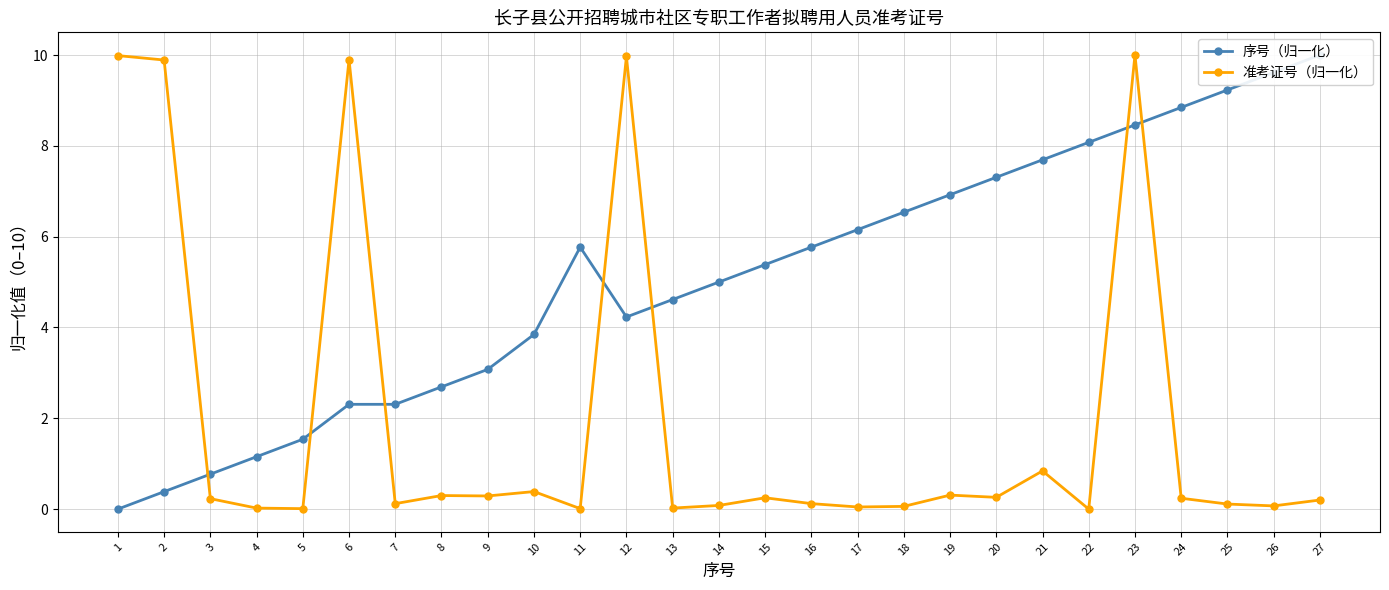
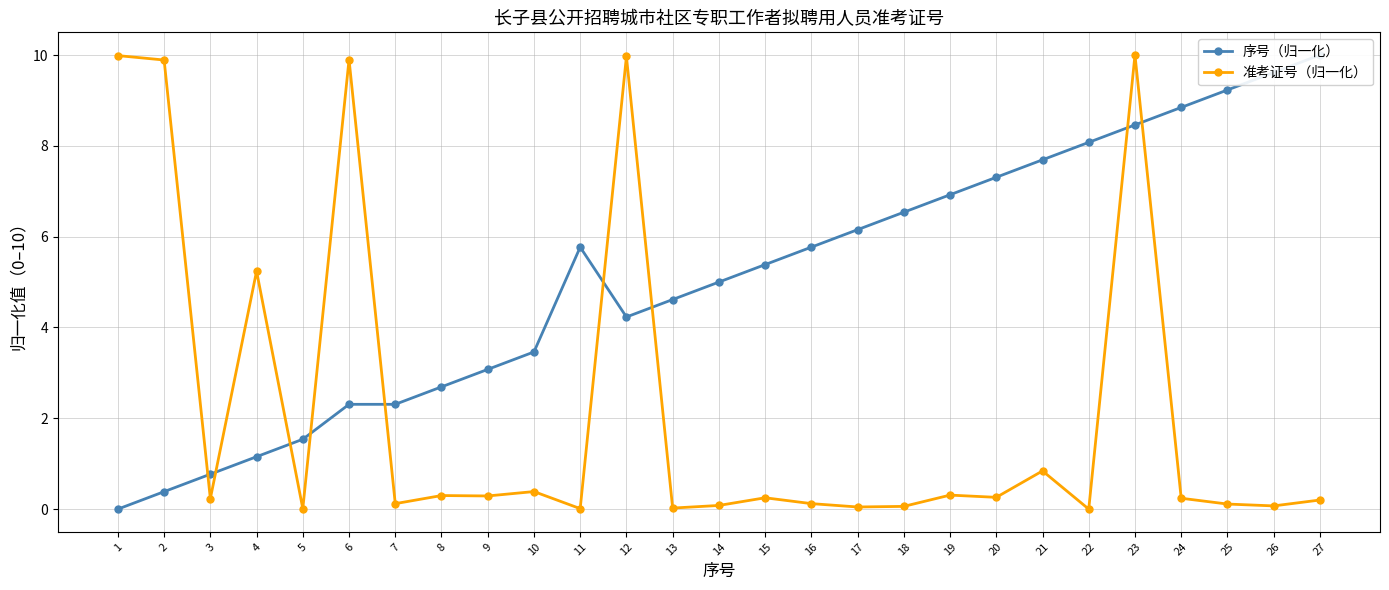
  {
    "序号（归一化）": {
      "1": 0.0,
      "2": 0.4,
      "3": 0.8,
      "4": 1.2,
      "5": 1.5,
      "6": 2.3,
      "7": 2.3,
      "8": 2.7,
      "9": 3.1,
-     "10": 3.8,
+     "10": 3.5,
      "11": 5.8,
      "12": 4.2,
      "13": 4.6,
      "14": 5.0,
      "15": 5.4,
      "16": 5.8,
      "17": 6.2,
      "18": 6.5,
      "19": 6.9,
      "20": 7.3,
      "21": 7.7,
      "22": 8.1,
      "23": 8.5,
      "24": 8.8,
      "25": 9.2
    },
    "准考证号（归一化）": {
      "1": 10.0,
      "2": 9.9,
      "3": 0.2,
-     "4": 0.0,
+     "4": 5.2,
      "5": 0.0,
      "6": 9.9,
      "7": 0.1,
      "8": 0.3,
      "9": 0.3,
      "10": 0.4,
      "11": 0.0,
      "12": 10.0,
      "13": 0.0,
      "14": 0.1,
      "15": 0.2,
      "16": 0.1,
      "17": 0.0,
      "18": 0.1,
      "19": 0.3,
      "20": 0.3,
      "21": 0.8,
      "22": 0.0,
      "23": 10.0,
      "24": 0.2,
      "25": 0.1,
      "26": 0.1,
      "27": 0.2
    }
  }
